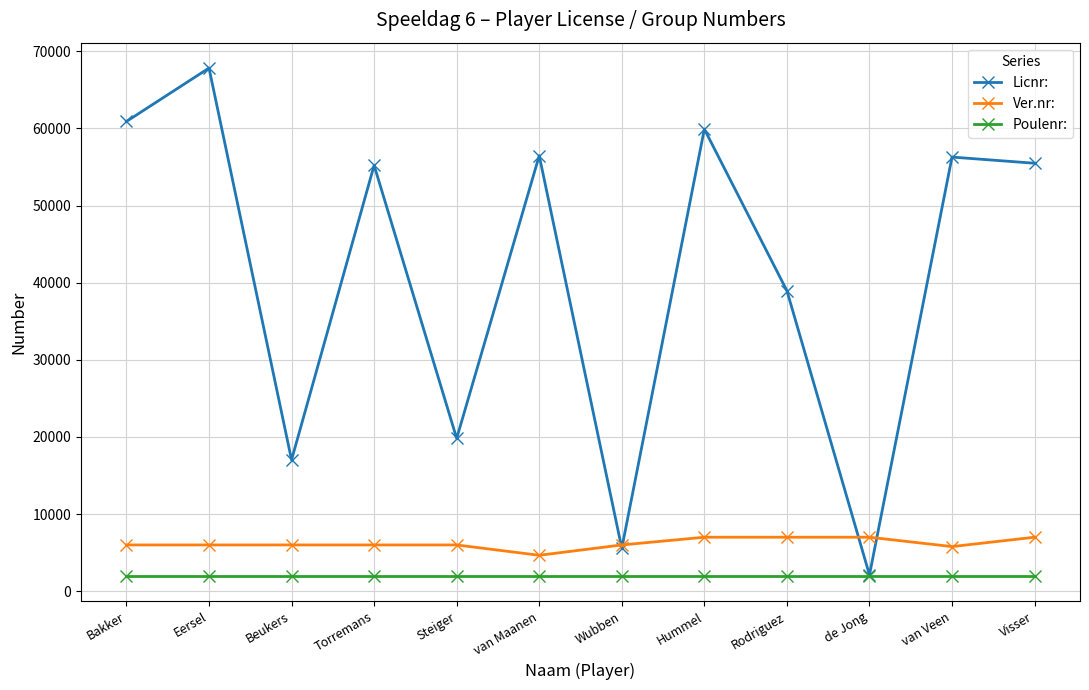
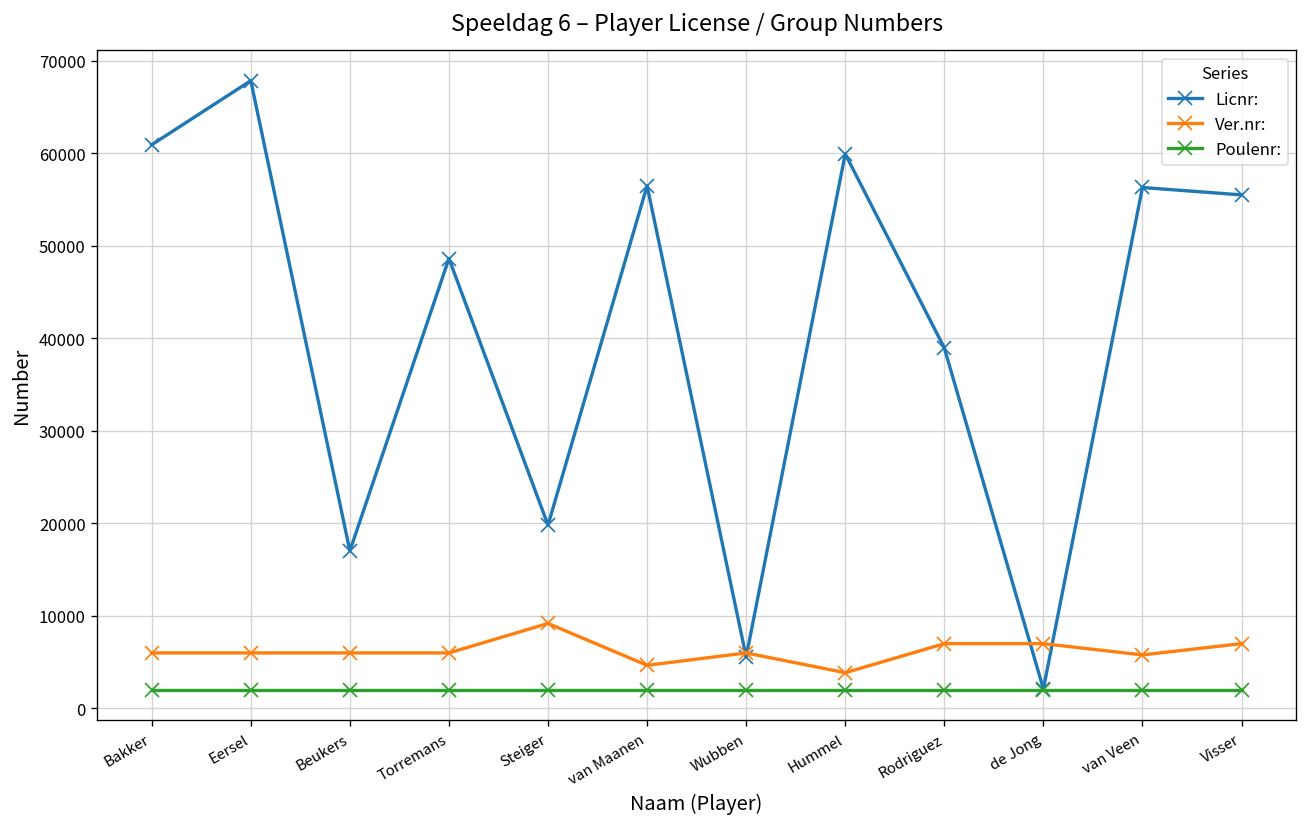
  {
    "Licnr:": {
      "Bakker": 61000,
      "Eersel": 68000,
      "Beukers": 17000,
-     "Torremans": 55000,
+     "Torremans": 49000,
      "Steiger": 20000,
      "van Maanen": 56000,
      "Wubben": 6000,
      "Hummel": 60000,
      "Rodriguez": 39000,
      "van Veen": 56000,
      "Visser": 55000
    },
    "Ver.nr:": {
      "Bakker": 6000,
      "Eersel": 6000,
      "Beukers": 6000,
      "Torremans": 6000,
-     "Steiger": 6000,
+     "Steiger": 9000,
      "van Maanen": 5000,
      "Wubben": 6000,
-     "Hummel": 7000,
+     "Hummel": 4000,
      "Rodriguez": 7000,
      "de Jong": 7000,
      "van Veen": 6000,
      "Visser": 7000
    },
    "Poulenr:": {
      "Bakker": 2000,
      "Eersel": 2000,
      "Beukers": 2000,
      "Torremans": 2000,
      "Steiger": 2000,
      "van Maanen": 2000,
      "Wubben": 2000,
      "Hummel": 2000,
      "Rodriguez": 2000,
      "van Veen": 2000,
      "Visser": 2000
    }
  }
